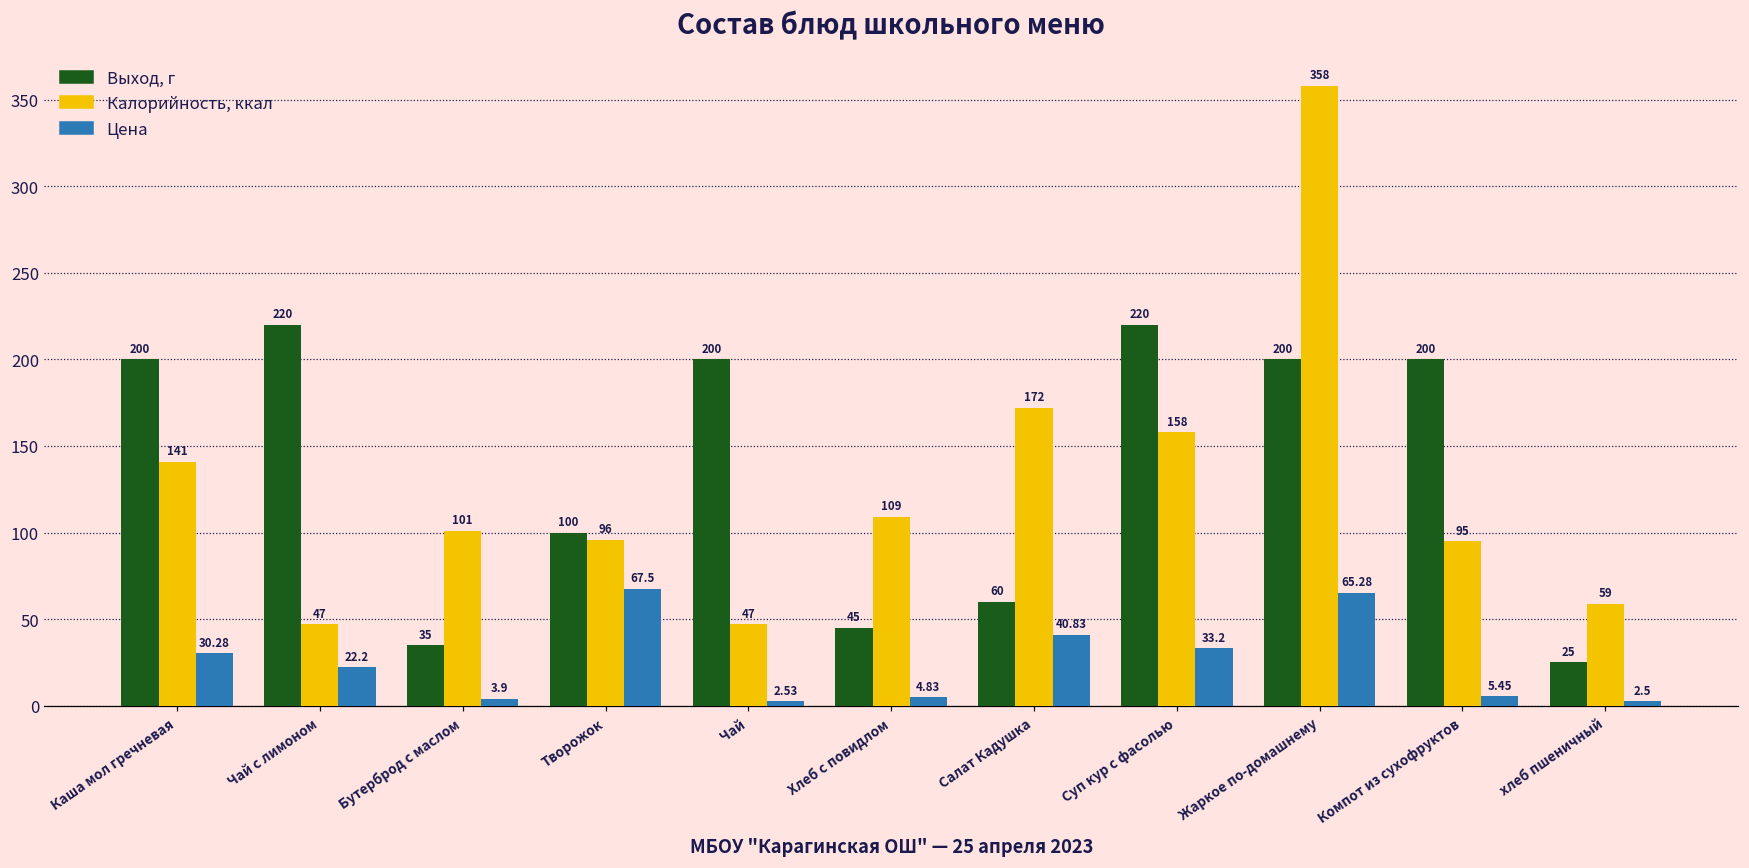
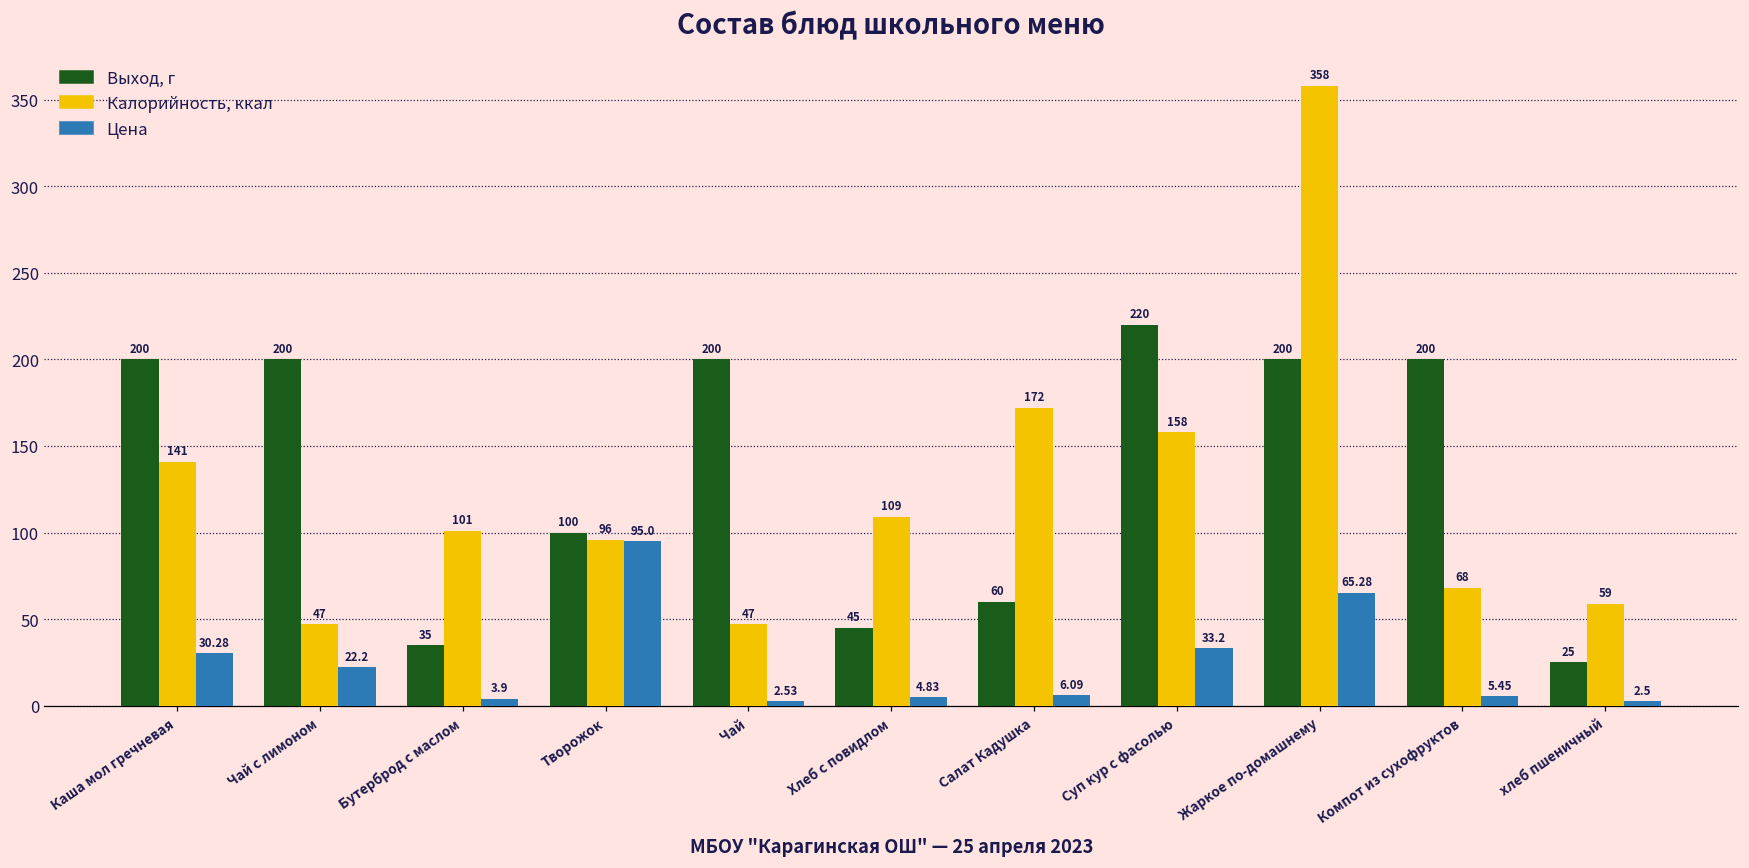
  {
    "Выход, г": {
      "Каша мол гречневая": 200,
-     "Чай с лимоном": 220,
+     "Чай с лимоном": 200,
      "Бутерброд с маслом": 35,
      "Творожок": 100,
      "Чай": 200,
      "Хлеб с повидлом": 45,
      "Салат Кадушка": 60,
      "Суп кур с фасолью": 220,
      "Жаркое по-домашнему": 200,
      "Компот из сухофруктов": 200,
      "хлеб пшеничный": 25
    },
    "Калорийность, ккал": {
      "Каша мол гречневая": 141,
      "Чай с лимоном": 47,
      "Бутерброд с маслом": 101,
      "Творожок": 96,
      "Чай": 47,
      "Хлеб с повидлом": 109,
      "Салат Кадушка": 172,
      "Суп кур с фасолью": 158,
      "Жаркое по-домашнему": 358,
-     "Компот из сухофруктов": 95,
+     "Компот из сухофруктов": 68,
      "хлеб пшеничный": 59
    },
    "Цена": {
      "Каша мол гречневая": 30.28,
      "Чай с лимоном": 22.2,
      "Бутерброд с маслом": 3.9,
-     "Творожок": 67.5,
+     "Творожок": 95.0,
      "Чай": 2.53,
      "Хлеб с повидлом": 4.83,
-     "Салат Кадушка": 40.83,
+     "Салат Кадушка": 6.09,
      "Суп кур с фасолью": 33.2,
      "Жаркое по-домашнему": 65.28,
      "Компот из сухофруктов": 5.45,
      "хлеб пшеничный": 2.5
    }
  }
